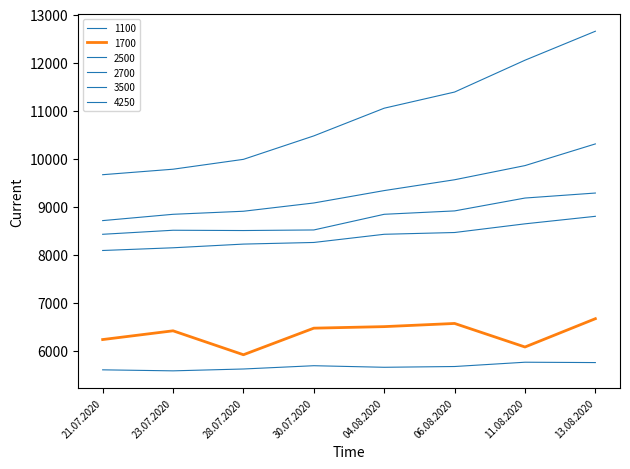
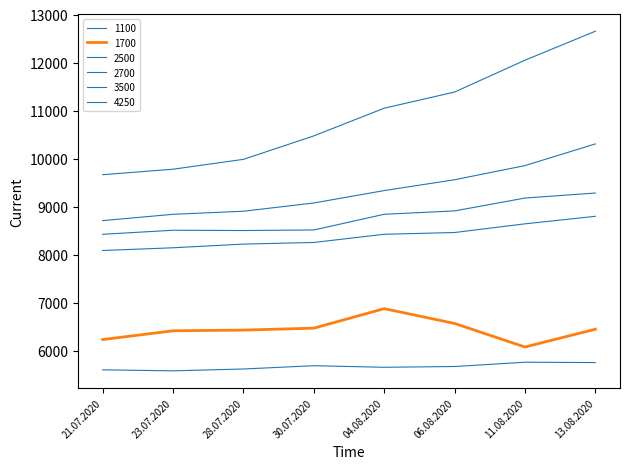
  {
    "1700": {
      "21.07.2020": 6200,
      "23.07.2020": 6400,
-     "28.07.2020": 5900,
+     "28.07.2020": 6400,
      "30.07.2020": 6500,
-     "04.08.2020": 6500,
+     "04.08.2020": 6900,
      "06.08.2020": 6600,
      "11.08.2020": 6100,
-     "13.08.2020": 6700
+     "13.08.2020": 6500
    }
  }
